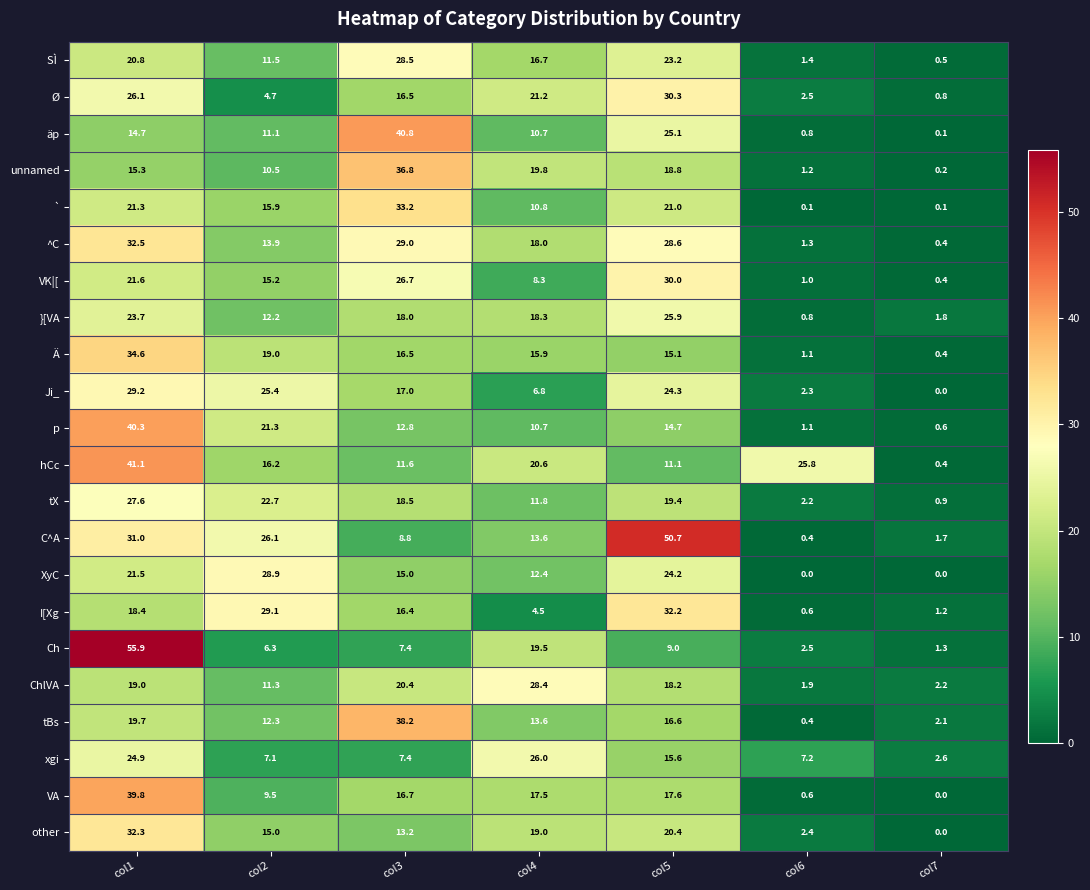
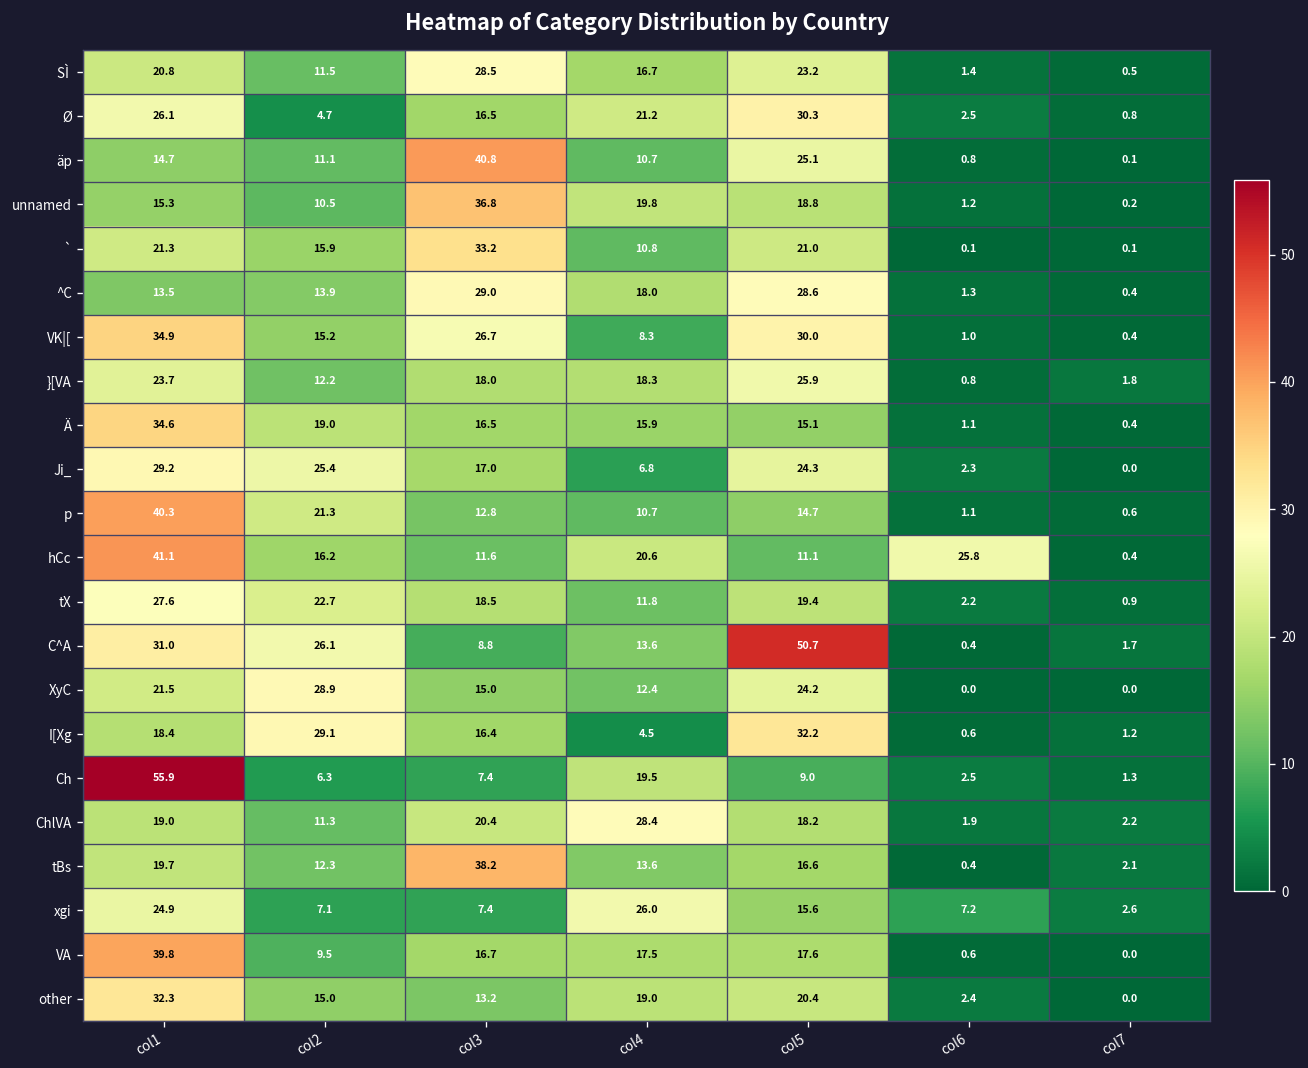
  {
    "SÌ": {
      "col1": 20.8,
      "col2": 11.5,
      "col3": 28.5,
      "col4": 16.7,
      "col5": 23.2,
      "col6": 1.4,
      "col7": 0.5
    },
    "Ø": {
      "col1": 26.1,
      "col2": 4.7,
      "col3": 16.5,
      "col4": 21.2,
      "col5": 30.3,
      "col6": 2.5,
      "col7": 0.8
    },
    "äp": {
      "col1": 14.7,
      "col2": 11.1,
      "col3": 40.8,
      "col4": 10.7,
      "col5": 25.1,
      "col6": 0.8,
      "col7": 0.1
    },
    "unnamed": {
      "col1": 15.3,
      "col2": 10.5,
      "col3": 36.8,
      "col4": 19.8,
      "col5": 18.8,
      "col6": 1.2,
      "col7": 0.2
    },
    "`": {
      "col1": 21.3,
      "col2": 15.9,
      "col3": 33.2,
      "col4": 10.8,
      "col5": 21.0,
      "col6": 0.1,
      "col7": 0.1
    },
    "^C": {
-     "col1": 32.5,
+     "col1": 13.5,
      "col2": 13.9,
      "col3": 29.0,
      "col4": 18.0,
      "col5": 28.6,
      "col6": 1.3,
      "col7": 0.4
    },
    "VK|[": {
-     "col1": 21.6,
+     "col1": 34.9,
      "col2": 15.2,
      "col3": 26.7,
      "col4": 8.3,
      "col5": 30.0,
      "col6": 1.0,
      "col7": 0.4
    },
    "}[VA": {
      "col1": 23.7,
      "col2": 12.2,
      "col3": 18.0,
      "col4": 18.3,
      "col5": 25.9,
      "col6": 0.8,
      "col7": 1.8
    },
    "Ä": {
      "col1": 34.6,
      "col2": 19.0,
      "col3": 16.5,
      "col4": 15.9,
      "col5": 15.1,
      "col6": 1.1,
      "col7": 0.4
    },
    "Ji_": {
      "col1": 29.2,
      "col2": 25.4,
      "col3": 17.0,
      "col4": 6.8,
      "col5": 24.3,
      "col6": 2.3,
      "col7": 0.0
    },
    "p": {
      "col1": 40.3,
      "col2": 21.3,
      "col3": 12.8,
      "col4": 10.7,
      "col5": 14.7,
      "col6": 1.1,
      "col7": 0.6
    },
    "hCc": {
      "col1": 41.1,
      "col2": 16.2,
      "col3": 11.6,
      "col4": 20.6,
      "col5": 11.1,
      "col6": 25.8,
      "col7": 0.4
    },
    "tX": {
      "col1": 27.6,
      "col2": 22.7,
      "col3": 18.5,
      "col4": 11.8,
      "col5": 19.4,
      "col6": 2.2,
      "col7": 0.9
    },
    "C^A": {
      "col1": 31.0,
      "col2": 26.1,
      "col3": 8.8,
      "col4": 13.6,
      "col5": 50.7,
      "col6": 0.4,
      "col7": 1.7
    },
    "XyC": {
      "col1": 21.5,
      "col2": 28.9,
      "col3": 15.0,
      "col4": 12.4,
      "col5": 24.2,
      "col6": 0.0,
      "col7": 0.0
    },
    "I[Xg": {
      "col1": 18.4,
      "col2": 29.1,
      "col3": 16.4,
      "col4": 4.5,
      "col5": 32.2,
      "col6": 0.6,
      "col7": 1.2
    },
    "Ch": {
      "col1": 55.9,
      "col2": 6.3,
      "col3": 7.4,
      "col4": 19.5,
      "col5": 9.0,
      "col6": 2.5,
      "col7": 1.3
    },
    "ChlVA": {
      "col1": 19.0,
      "col2": 11.3,
      "col3": 20.4,
      "col4": 28.4,
      "col5": 18.2,
      "col6": 1.9,
      "col7": 2.2
    },
    "tBs": {
      "col1": 19.7,
      "col2": 12.3,
      "col3": 38.2,
      "col4": 13.6,
      "col5": 16.6,
      "col6": 0.4,
      "col7": 2.1
    },
    "xgi": {
      "col1": 24.9,
      "col2": 7.1,
      "col3": 7.4,
      "col4": 26.0,
      "col5": 15.6,
      "col6": 7.2,
      "col7": 2.6
    },
    "VA": {
      "col1": 39.8,
      "col2": 9.5,
      "col3": 16.7,
      "col4": 17.5,
      "col5": 17.6,
      "col6": 0.6,
      "col7": 0.0
    },
    "other": {
      "col1": 32.3,
      "col2": 15.0,
      "col3": 13.2,
      "col4": 19.0,
      "col5": 20.4,
      "col6": 2.4,
      "col7": 0.0
    }
  }
